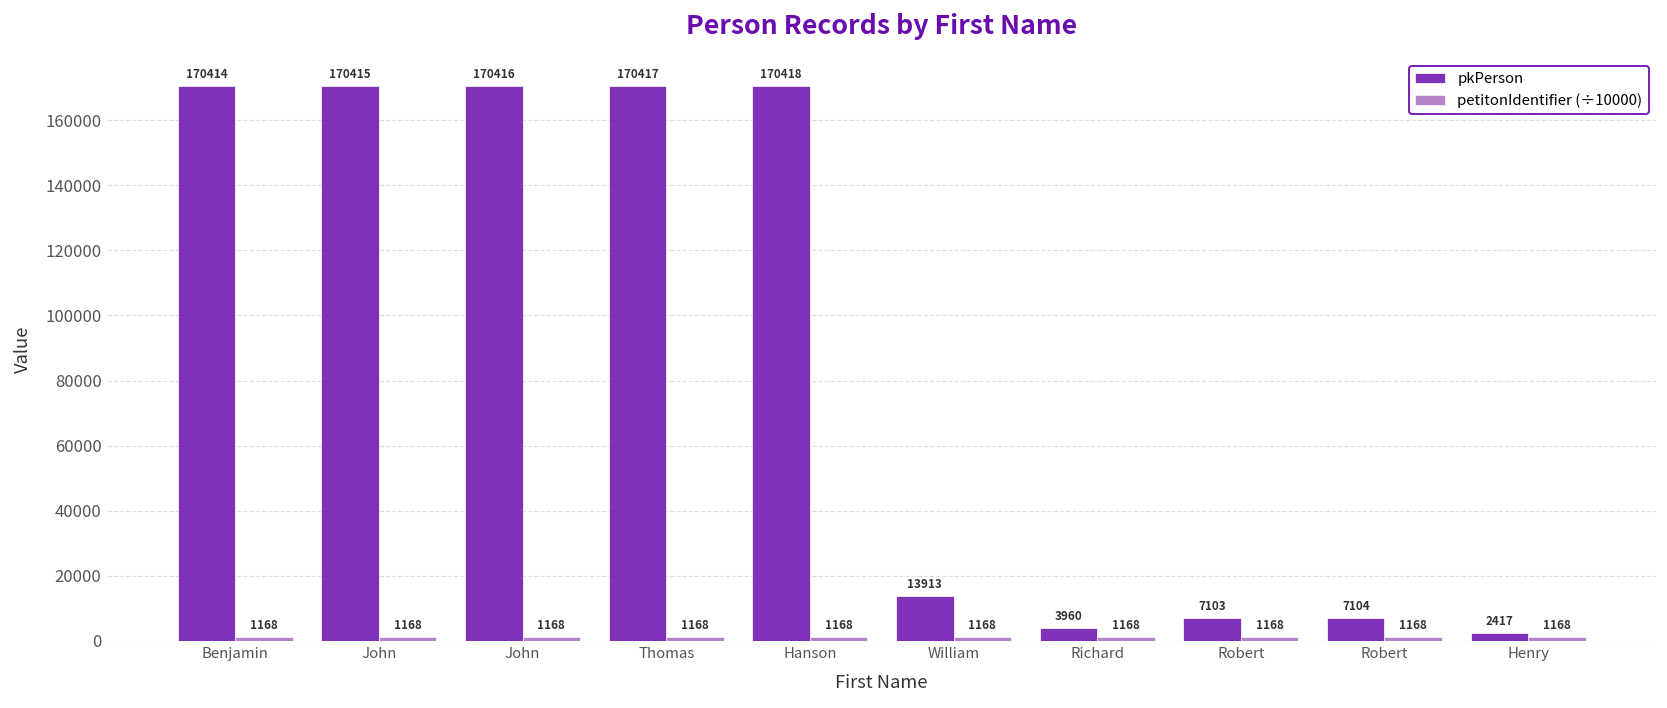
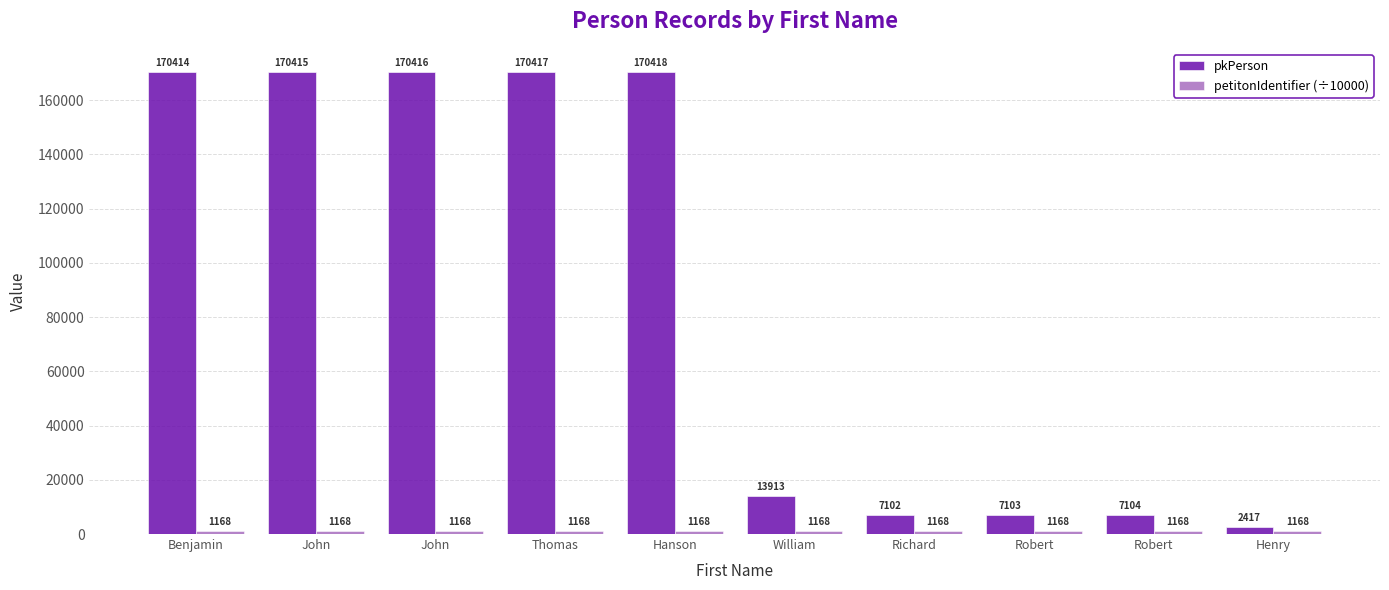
  {
    "pkPerson": {
      "Benjamin": 170414,
      "Thomas": 170417,
      "Hanson": 170418,
      "William": 13913,
-     "Richard": 3960,
+     "Richard": 7102,
      "Henry": 2417
    },
    "petitonIdentifier (÷10000)": {
      "Benjamin": 1168,
      "Thomas": 1168,
      "Hanson": 1168,
      "William": 1168,
      "Richard": 1168,
      "Henry": 1168
    }
  }
